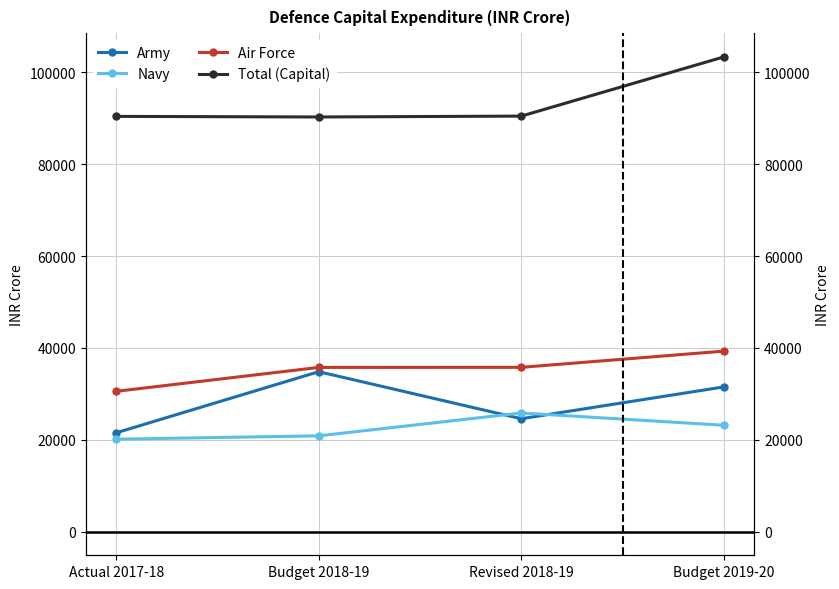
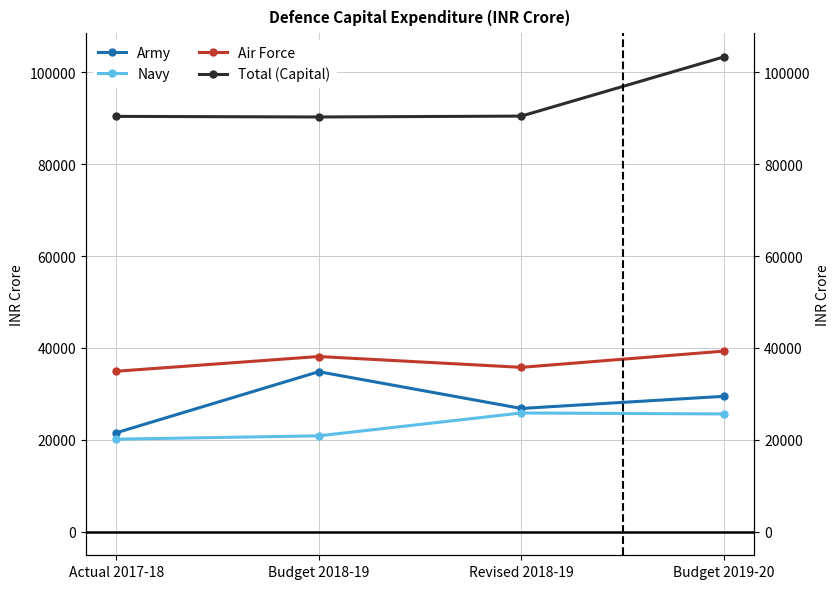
  {
    "Army": {
      "Actual 2017-18": 22000,
      "Budget 2018-19": 35000,
-     "Revised 2018-19": 25000,
-     "Budget 2019-20": 32000
+     "Revised 2018-19": 27000,
+     "Budget 2019-20": 29000
    },
    "Navy": {
      "Actual 2017-18": 20000,
      "Budget 2018-19": 21000,
      "Revised 2018-19": 26000,
-     "Budget 2019-20": 23000
+     "Budget 2019-20": 26000
    },
    "Air Force": {
-     "Actual 2017-18": 31000,
-     "Budget 2018-19": 36000,
+     "Actual 2017-18": 35000,
+     "Budget 2018-19": 38000,
      "Revised 2018-19": 36000,
      "Budget 2019-20": 39000
    },
    "Total (Capital)": {
      "Actual 2017-18": 90000,
      "Budget 2018-19": 90000,
      "Revised 2018-19": 90000,
      "Budget 2019-20": 103000
    }
  }
